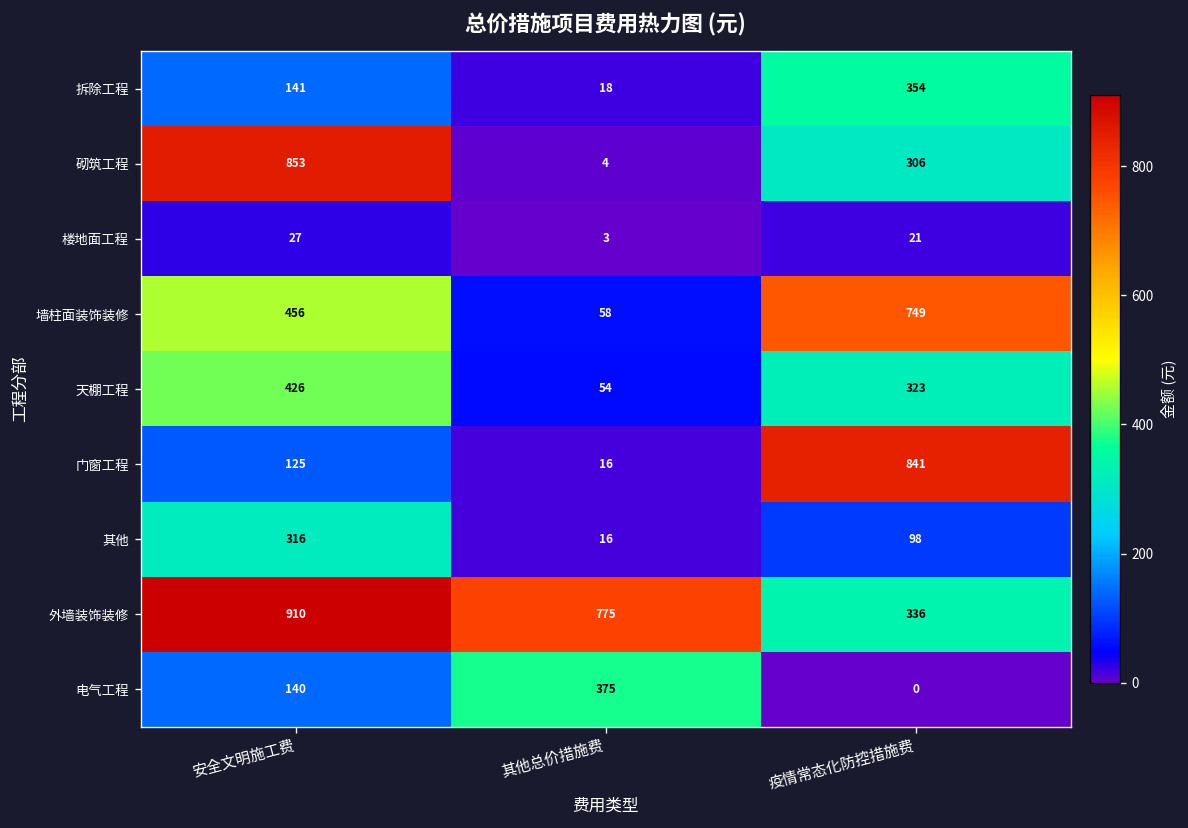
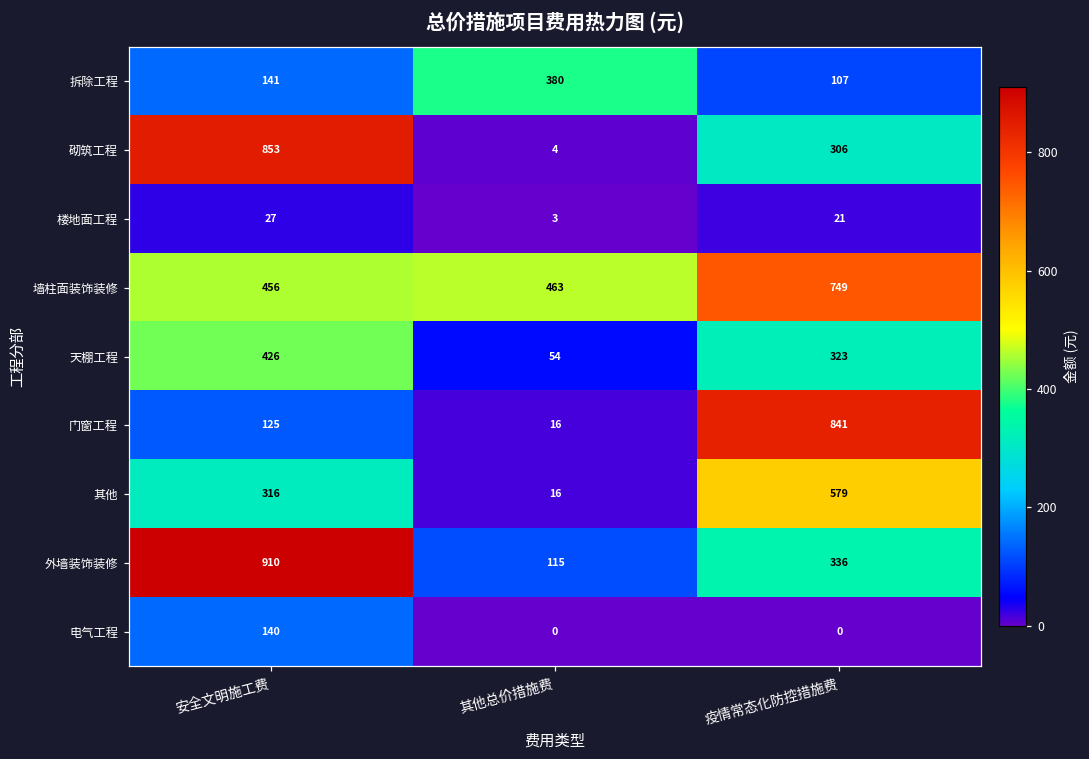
  {
    "拆除工程": {
      "安全文明施工费": 141,
-     "其他总价措施费": 18,
-     "疫情常态化防控措施费": 354
+     "其他总价措施费": 380,
+     "疫情常态化防控措施费": 107
    },
    "砌筑工程": {
      "安全文明施工费": 853,
      "其他总价措施费": 4,
      "疫情常态化防控措施费": 306
    },
    "楼地面工程": {
      "安全文明施工费": 27,
      "其他总价措施费": 3,
      "疫情常态化防控措施费": 21
    },
    "墙柱面装饰装修": {
      "安全文明施工费": 456,
-     "其他总价措施费": 58,
+     "其他总价措施费": 463,
      "疫情常态化防控措施费": 749
    },
    "天棚工程": {
      "安全文明施工费": 426,
      "其他总价措施费": 54,
      "疫情常态化防控措施费": 323
    },
    "门窗工程": {
      "安全文明施工费": 125,
      "其他总价措施费": 16,
      "疫情常态化防控措施费": 841
    },
    "其他": {
      "安全文明施工费": 316,
      "其他总价措施费": 16,
-     "疫情常态化防控措施费": 98
+     "疫情常态化防控措施费": 579
    },
    "外墙装饰装修": {
      "安全文明施工费": 910,
-     "其他总价措施费": 775,
+     "其他总价措施费": 115,
      "疫情常态化防控措施费": 336
    },
    "电气工程": {
      "安全文明施工费": 140,
-     "其他总价措施费": 375,
+     "其他总价措施费": 0,
      "疫情常态化防控措施费": 0
    }
  }
